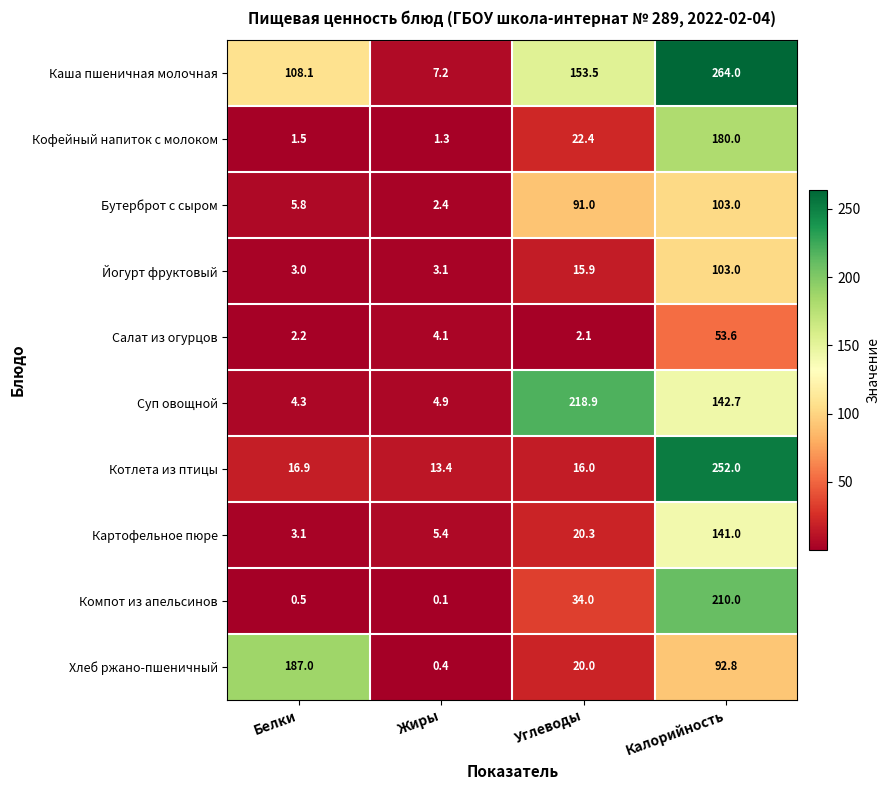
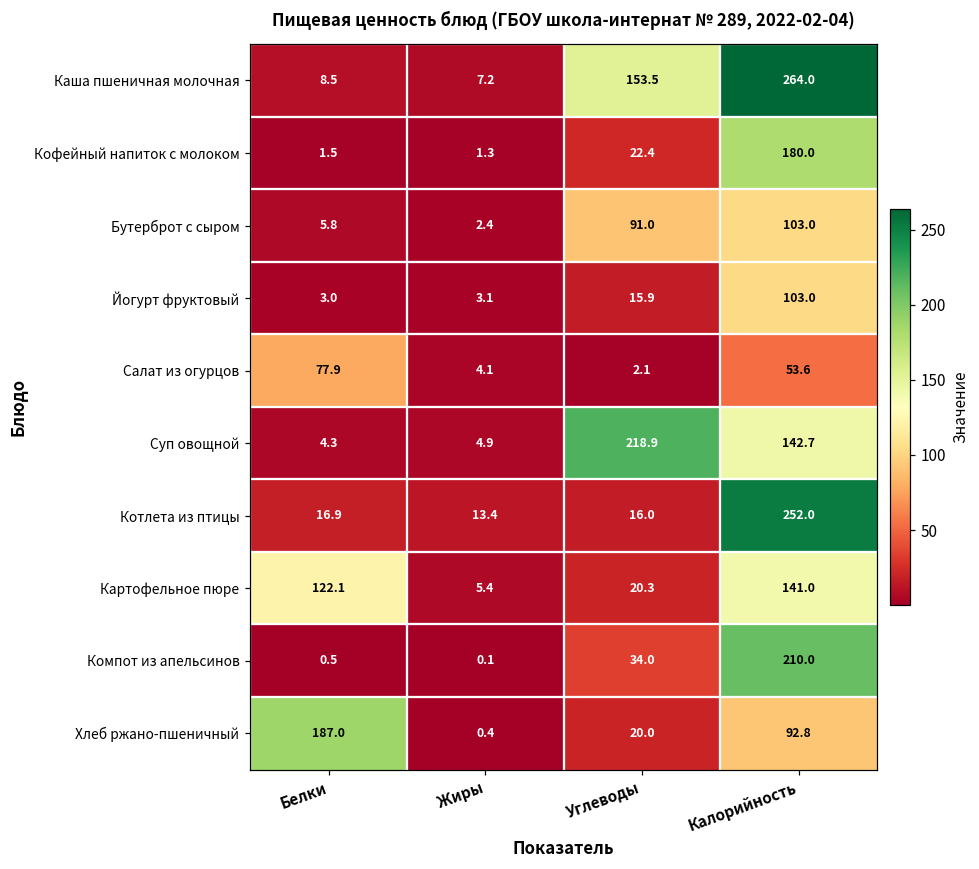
  {
    "Каша пшеничная молочная": {
-     "Белки": 108.1,
+     "Белки": 8.5,
      "Жиры": 7.2,
      "Углеводы": 153.5,
      "Калорийность": 264.0
    },
    "Кофейный напиток с молоком": {
      "Белки": 1.5,
      "Жиры": 1.3,
      "Углеводы": 22.4,
      "Калорийность": 180.0
    },
    "Бутерброт с сыром": {
      "Белки": 5.8,
      "Жиры": 2.4,
      "Углеводы": 91.0,
      "Калорийность": 103.0
    },
    "Йогурт фруктовый": {
      "Белки": 3.0,
      "Жиры": 3.1,
      "Углеводы": 15.9,
      "Калорийность": 103.0
    },
    "Салат из огурцов": {
-     "Белки": 2.2,
+     "Белки": 77.9,
      "Жиры": 4.1,
      "Углеводы": 2.1,
      "Калорийность": 53.6
    },
    "Суп овощной": {
      "Белки": 4.3,
      "Жиры": 4.9,
      "Углеводы": 218.9,
      "Калорийность": 142.7
    },
    "Котлета из птицы": {
      "Белки": 16.9,
      "Жиры": 13.4,
      "Углеводы": 16.0,
      "Калорийность": 252.0
    },
    "Картофельное пюре": {
-     "Белки": 3.1,
+     "Белки": 122.1,
      "Жиры": 5.4,
      "Углеводы": 20.3,
      "Калорийность": 141.0
    },
    "Компот из апельсинов": {
      "Белки": 0.5,
      "Жиры": 0.1,
      "Углеводы": 34.0,
      "Калорийность": 210.0
    },
    "Хлеб ржано-пшеничный": {
      "Белки": 187.0,
      "Жиры": 0.4,
      "Углеводы": 20.0,
      "Калорийность": 92.8
    }
  }
